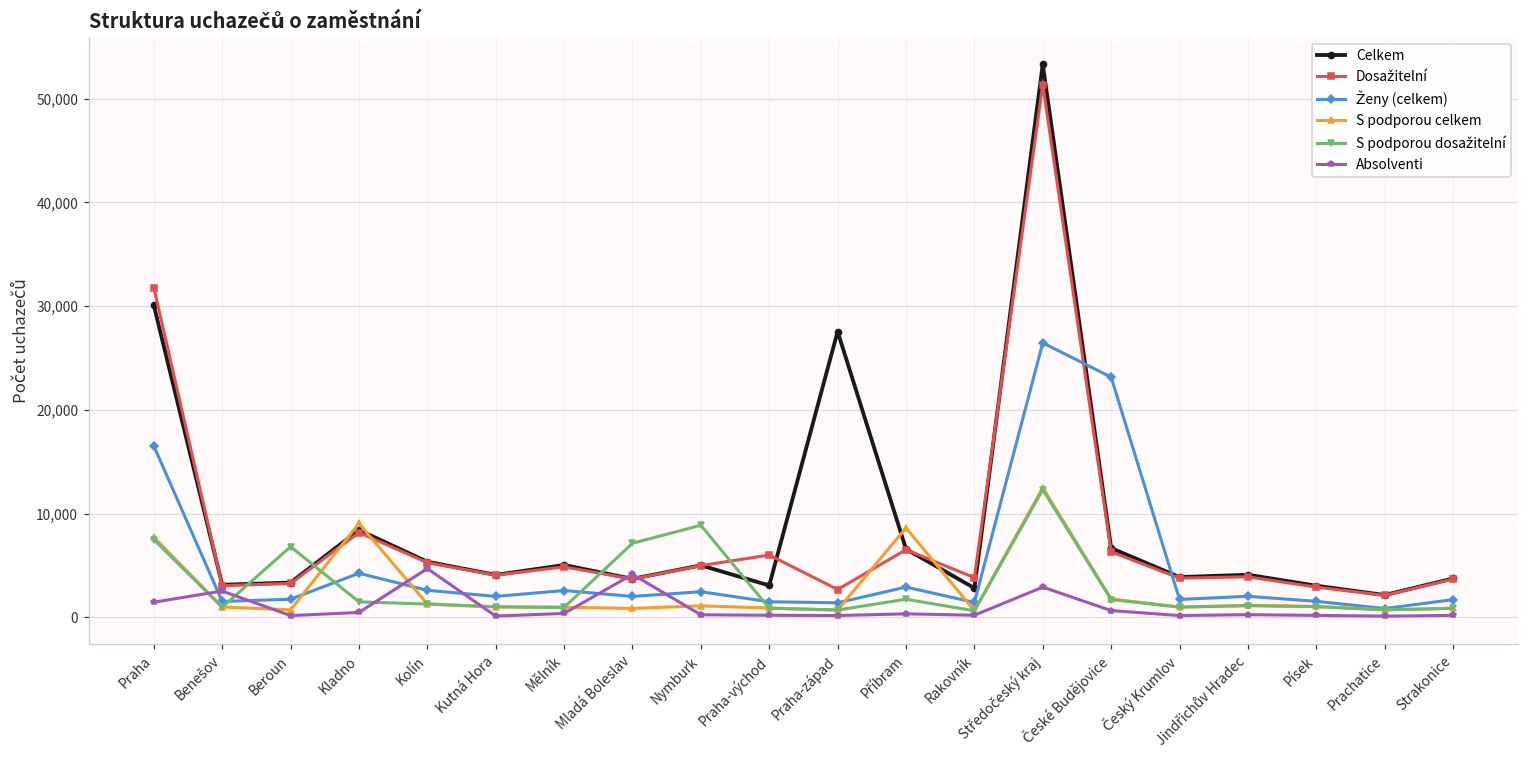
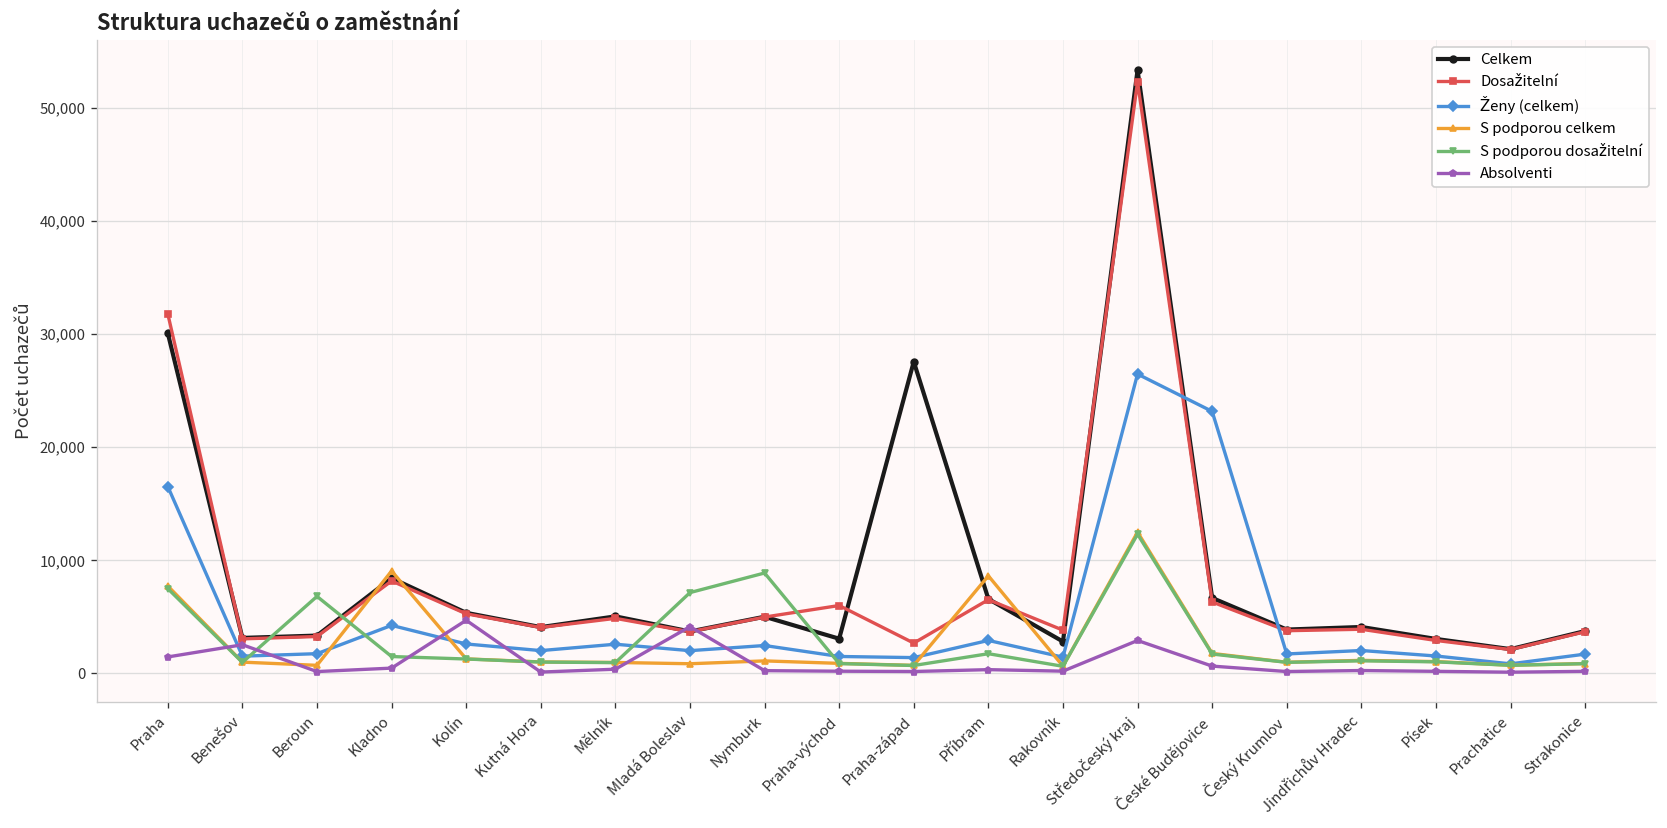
  {
    "Celkem": {
      "Praha": "30,000",
      "Praha-východ": "3,000",
      "Praha-západ": "28,000",
      "Rakovník": "3,000",
      "Středočeský kraj": "53,000",
      "České Budějovice": "7,000"
    },
    "Dosažitelní": {
      "Praha": "32,000",
      "Praha-východ": "6,000",
      "Praha-západ": "3,000",
      "Rakovník": "4,000",
-     "Středočeský kraj": "51,000",
+     "Středočeský kraj": "52,000",
      "České Budějovice": "6,000"
    },
    "Ženy (celkem)": {
      "Praha": "17,000",
      "Benešov": "2,000",
      "Beroun": "2,000",
      "Kladno": "4,000",
      "Kolín": "3,000",
      "Kutná Hora": "2,000",
      "Mělník": "3,000",
      "Mladá Boleslav": "2,000",
      "Nymburk": "2,000",
      "Praha-východ": "2,000",
      "Praha-západ": "1,000",
      "Příbram": "3,000",
      "Rakovník": "1,000",
      "Středočeský kraj": "26,000",
      "České Budějovice": "23,000",
      "Český Krumlov": "2,000",
      "Jindřichův Hradec": "2,000",
      "Písek": "2,000",
      "Strakonice": "2,000"
    },
    "S podporou celkem": {
      "Beroun": "1,000",
      "Kladno": "9,000",
      "Mladá Boleslav": "1,000",
      "Nymburk": "1,000",
      "Příbram": "9,000"
    },
    "S podporou dosažitelní": {
      "Beroun": "7,000",
      "Kladno": "1,000",
      "Mladá Boleslav": "7,000",
      "Nymburk": "9,000",
      "Příbram": "2,000"
    },
    "Absolventi": {
      "Praha": "1,000",
      "Benešov": "3,000",
      "Beroun": "0",
      "Kladno": "0",
      "Kolín": "5,000",
      "Kutná Hora": "0",
      "Mělník": "0",
      "Mladá Boleslav": "4,000",
      "Nymburk": "0",
      "Praha-východ": "0",
      "Praha-západ": "0",
      "Příbram": "0",
      "Rakovník": "0",
      "Středočeský kraj": "3,000",
      "České Budějovice": "1,000",
      "Český Krumlov": "0",
      "Jindřichův Hradec": "0",
      "Písek": "0",
      "Prachatice": "0",
      "Strakonice": "0"
    }
  }
